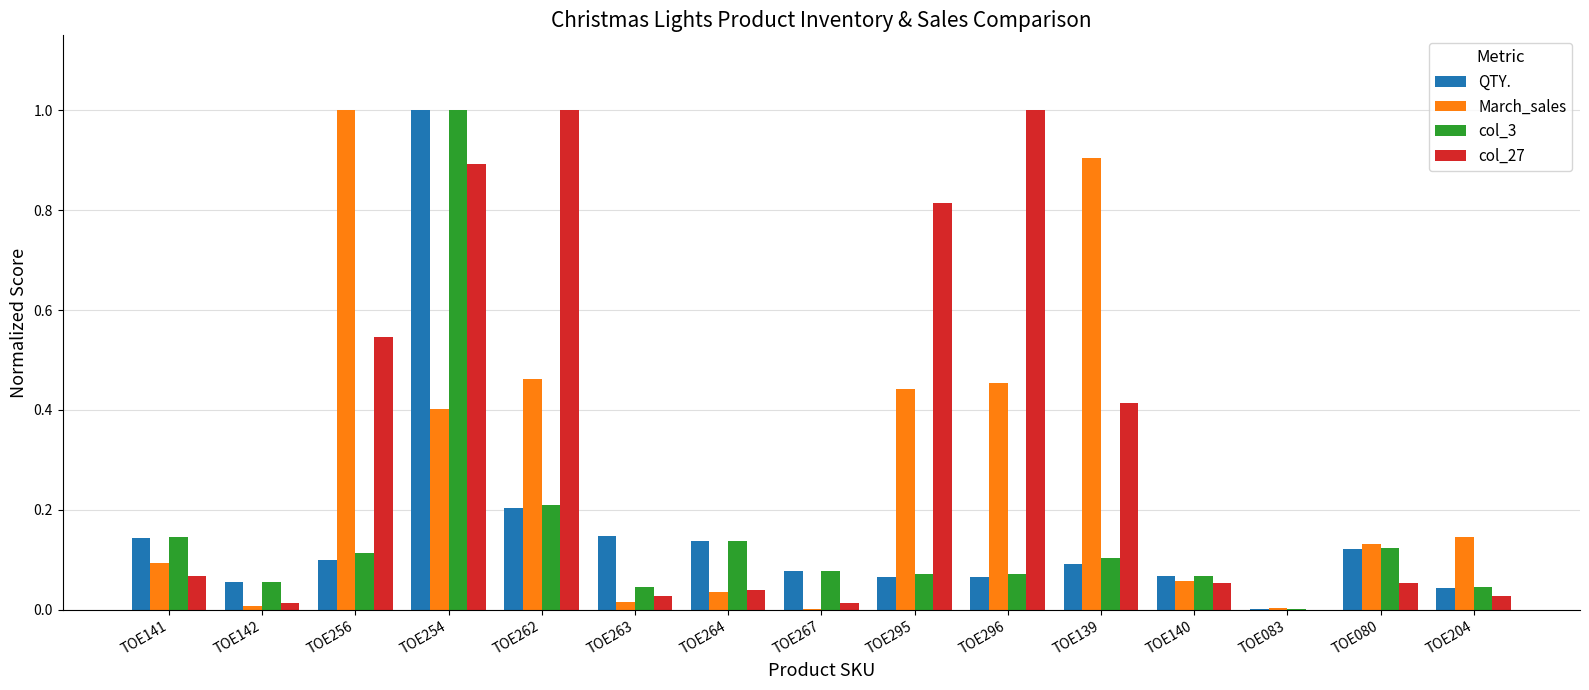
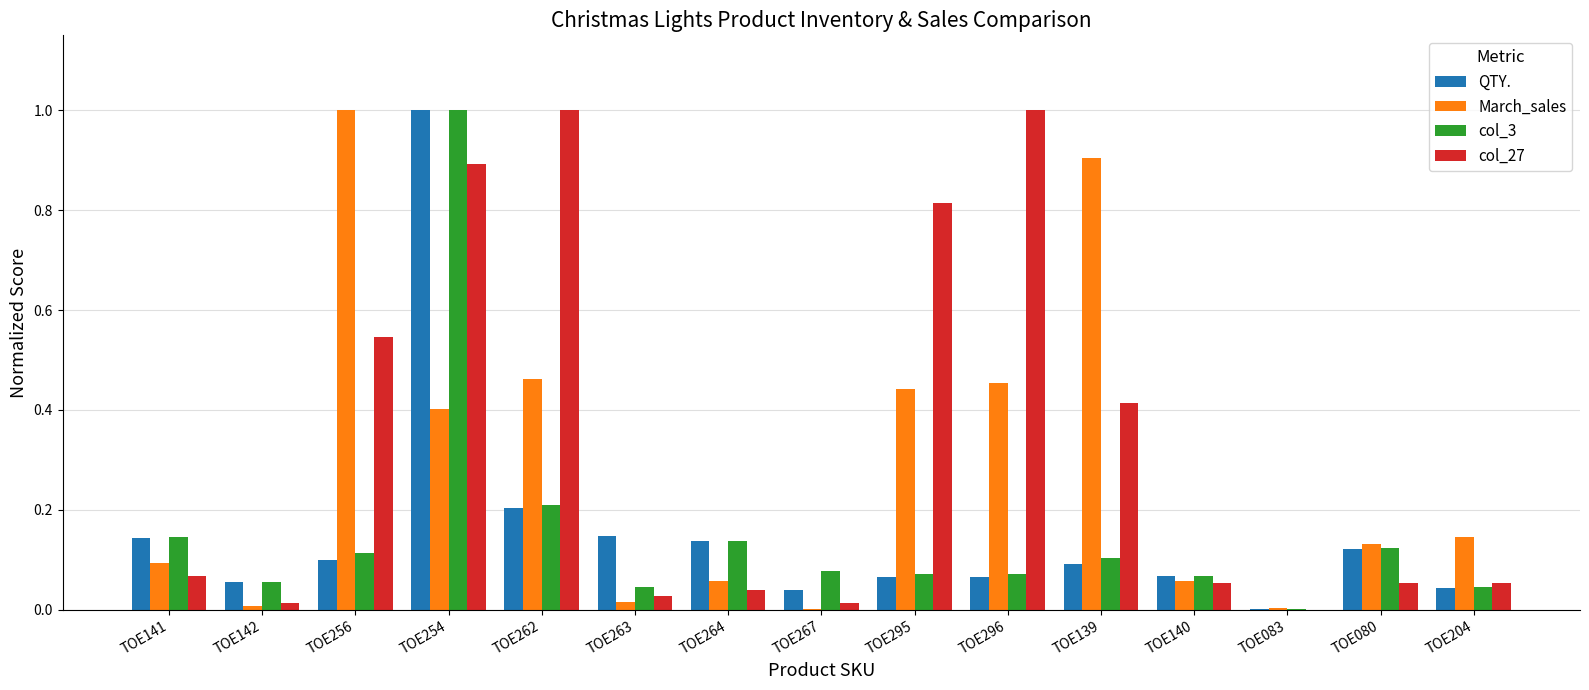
  {
    "QTY.": {
      "TOE141": 0.14,
      "TOE142": 0.06,
      "TOE256": 0.10,
      "TOE254": 1.00,
      "TOE262": 0.20,
      "TOE263": 0.15,
      "TOE264": 0.14,
-     "TOE267": 0.08,
+     "TOE267": 0.04,
      "TOE295": 0.07,
      "TOE296": 0.07,
      "TOE139": 0.09,
      "TOE140": 0.07,
      "TOE080": 0.12,
      "TOE204": 0.04
    },
    "March_sales": {
      "TOE141": 0.09,
      "TOE142": 0.01,
      "TOE256": 1.00,
      "TOE254": 0.40,
      "TOE262": 0.46,
      "TOE263": 0.01,
-     "TOE264": 0.03,
+     "TOE264": 0.06,
      "TOE295": 0.44,
      "TOE296": 0.45,
      "TOE139": 0.90,
      "TOE140": 0.06,
      "TOE080": 0.13,
      "TOE204": 0.14
    },
    "col_3": {
      "TOE141": 0.14,
      "TOE142": 0.06,
      "TOE256": 0.11,
      "TOE254": 1.00,
      "TOE262": 0.21,
      "TOE263": 0.05,
      "TOE264": 0.14,
      "TOE267": 0.08,
      "TOE295": 0.07,
      "TOE296": 0.07,
      "TOE139": 0.10,
      "TOE140": 0.07,
      "TOE080": 0.12,
      "TOE204": 0.05
    },
    "col_27": {
      "TOE141": 0.07,
      "TOE142": 0.01,
      "TOE256": 0.55,
      "TOE254": 0.89,
      "TOE262": 1.00,
      "TOE263": 0.03,
      "TOE264": 0.04,
      "TOE267": 0.01,
      "TOE295": 0.81,
      "TOE296": 1.00,
      "TOE139": 0.41,
      "TOE140": 0.05,
      "TOE083": 0.00,
      "TOE080": 0.05,
-     "TOE204": 0.03
+     "TOE204": 0.05
    }
  }
